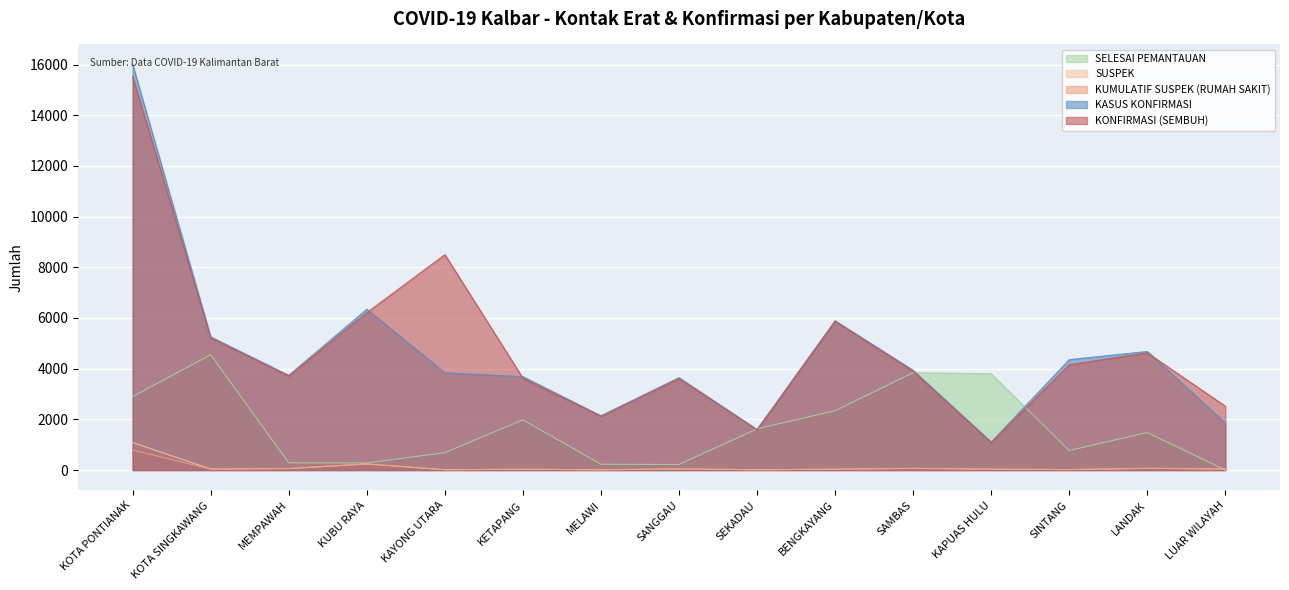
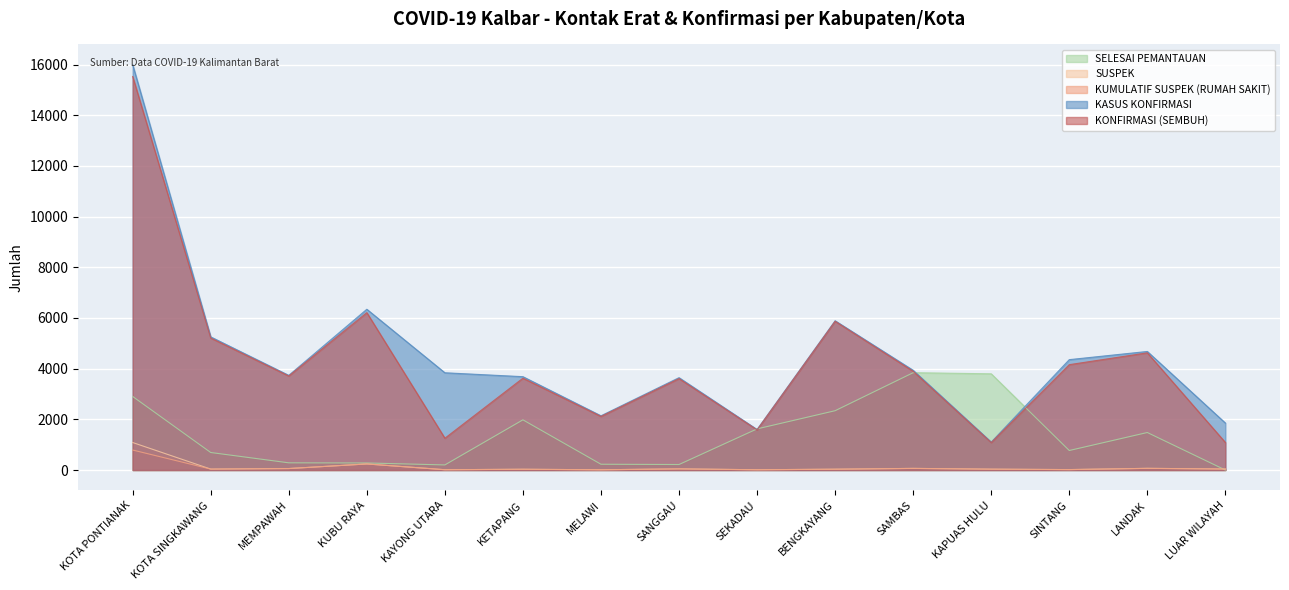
  {
    "SELESAI PEMANTAUAN": {
      "KOTA PONTIANAK": 2900,
-     "KOTA SINGKAWANG": 4500,
+     "KOTA SINGKAWANG": 700,
      "MEMPAWAH": 300,
-     "KAYONG UTARA": 700,
+     "KAYONG UTARA": 200,
      "KETAPANG": 2000,
      "MELAWI": 200,
      "SANGGAU": 200,
      "BENGKAYANG": 2300,
      "KAPUAS HULU": 3800,
      "SINTANG": 800,
      "LANDAK": 1500
    },
    "KASUS KONFIRMASI": {
      "KOTA PONTIANAK": 16000,
      "KUBU RAYA": 6300,
      "KAYONG UTARA": 3800,
      "SINTANG": 4400,
      "LUAR WILAYAH": 1900
    },
    "KONFIRMASI (SEMBUH)": {
      "KOTA PONTIANAK": 15500,
      "KUBU RAYA": 6200,
-     "KAYONG UTARA": 8500,
+     "KAYONG UTARA": 1300,
      "SINTANG": 4200,
-     "LUAR WILAYAH": 2500
+     "LUAR WILAYAH": 1100
    }
  }
